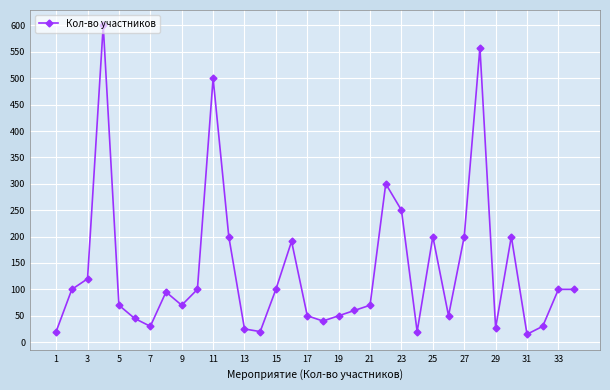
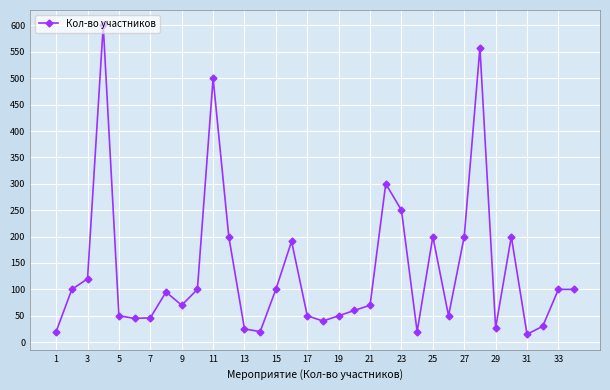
  {
    "1": 20,
    "3": 120,
-   "5": 70,
-   "7": 30,
+   "5": 50,
+   "7": 50,
    "9": 70,
    "11": 500,
    "13": 30,
    "15": 100,
    "17": 50,
    "19": 50,
    "21": 70,
    "23": 250,
    "25": 200,
    "27": 200,
    "29": 30,
    "31": 20,
    "33": 100
  }
